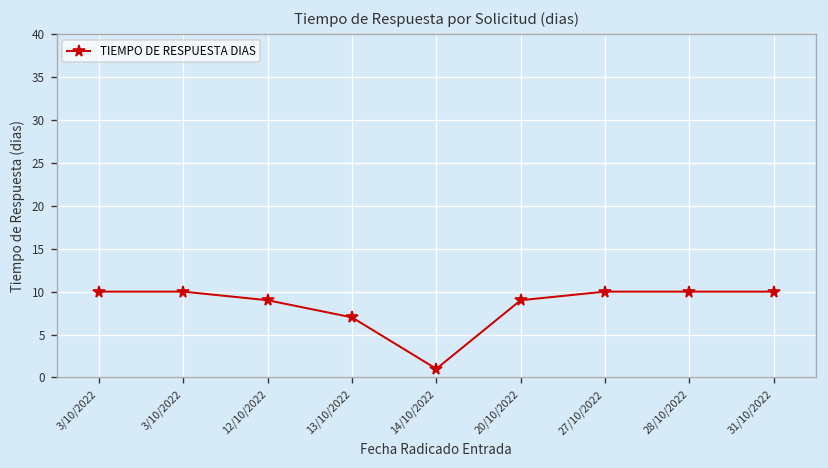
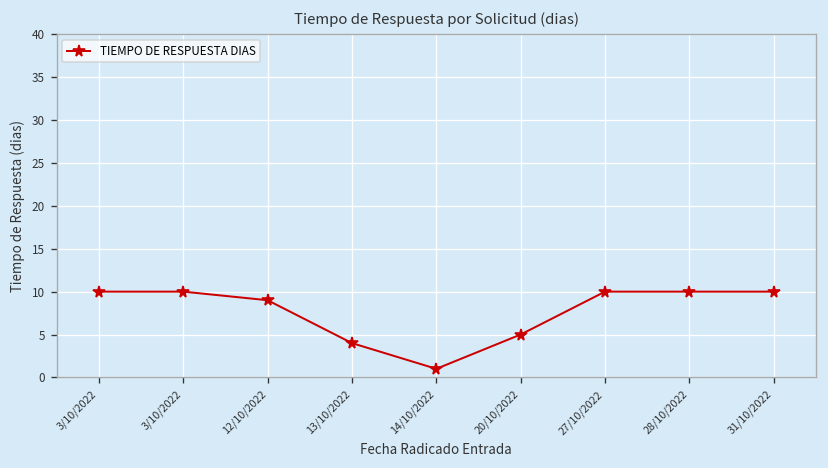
  {
    "12/10/2022": 9,
-   "13/10/2022": 7,
+   "13/10/2022": 4,
    "14/10/2022": 1,
-   "20/10/2022": 9,
+   "20/10/2022": 5,
    "27/10/2022": 10,
    "28/10/2022": 10,
    "31/10/2022": 10
  }
